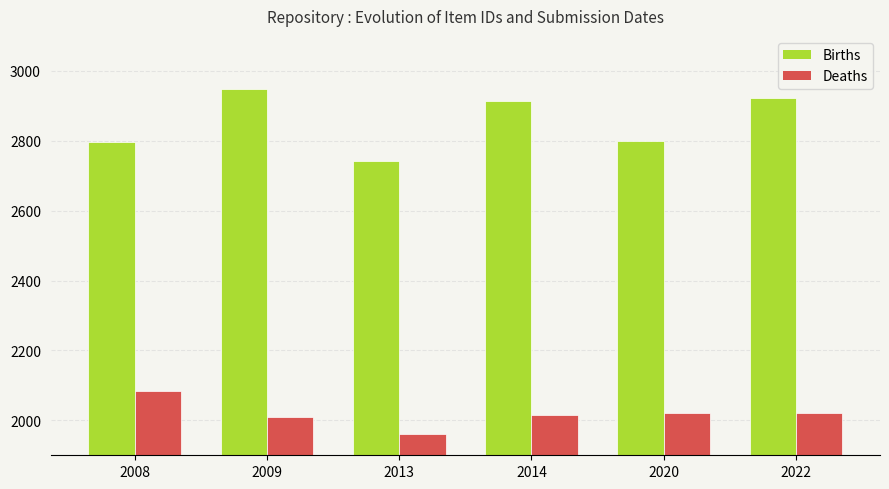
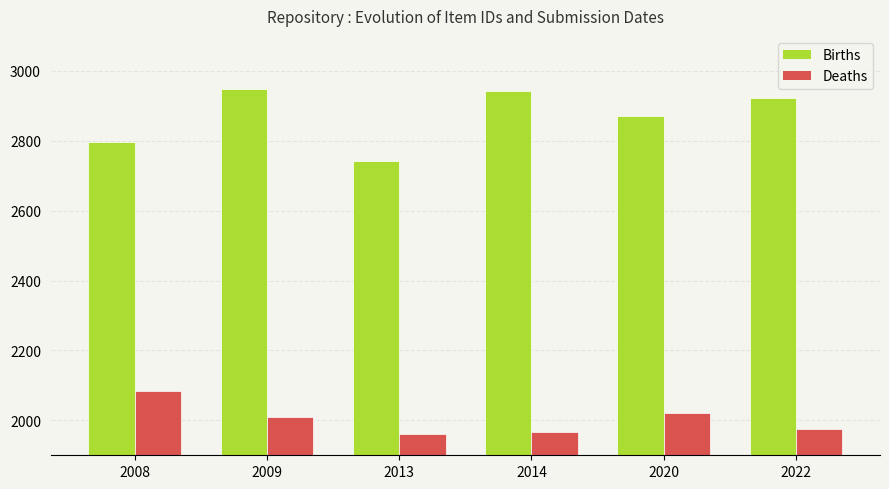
  {
    "Births": {
      "2008": 2800,
      "2009": 2950,
      "2013": 2740,
-     "2014": 2920,
-     "2020": 2800,
+     "2014": 2940,
+     "2020": 2870,
      "2022": 2920
    },
    "Deaths": {
      "2008": 2080,
      "2009": 2010,
      "2013": 1960,
-     "2014": 2010,
+     "2014": 1970,
      "2020": 2020,
-     "2022": 2020
+     "2022": 1980
    }
  }
